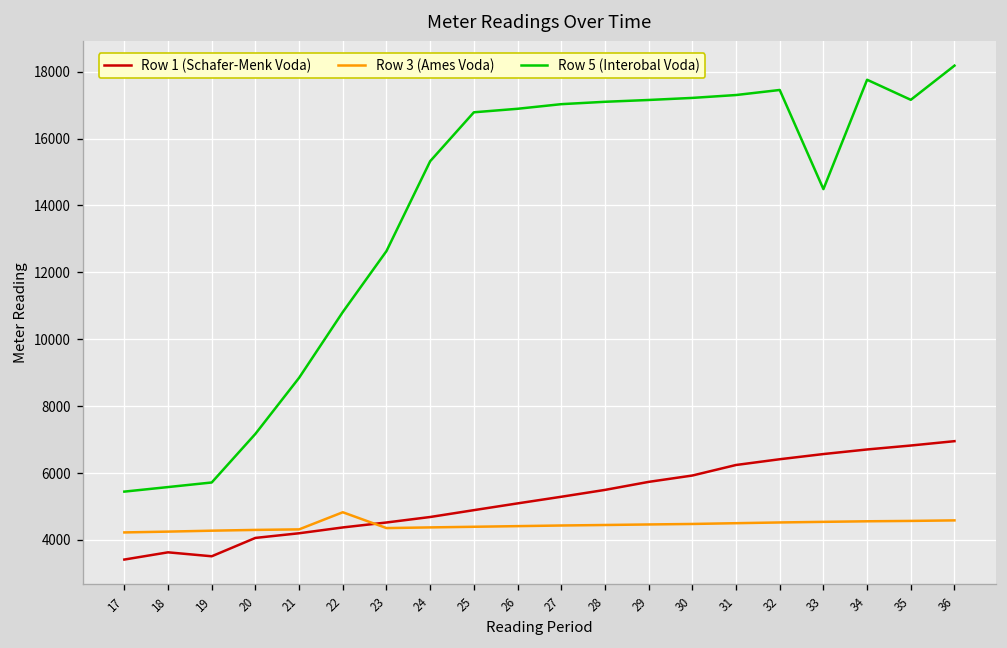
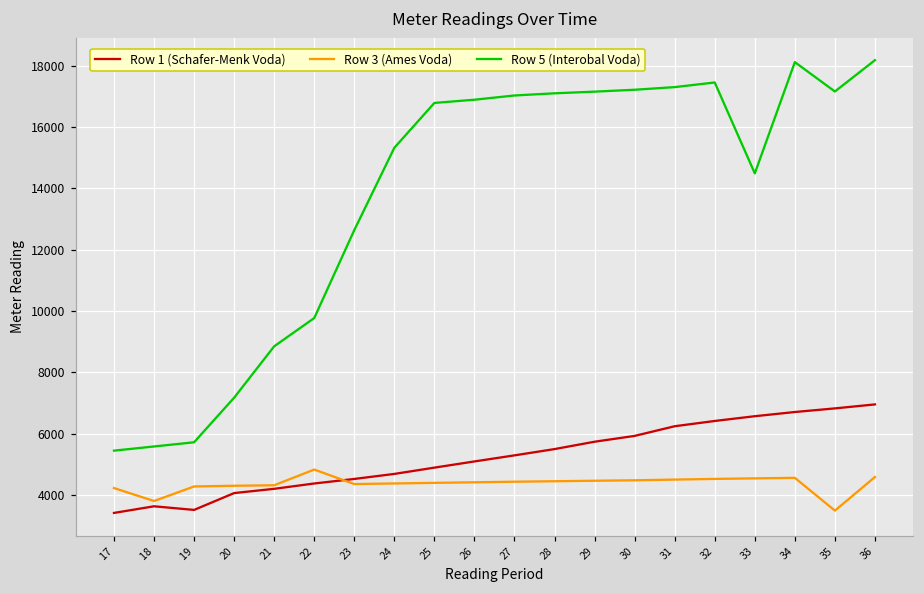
  {
    "Row 1 (Schafer-Menk Voda)": {
      "17": 3400,
      "18": 3600,
      "19": 3500,
      "20": 4100,
      "21": 4200,
      "22": 4400,
      "23": 4500,
      "24": 4700,
      "25": 4900,
      "26": 5100,
      "27": 5300,
      "28": 5500,
      "29": 5700,
      "30": 5900,
      "31": 6200,
      "32": 6400,
      "33": 6600,
      "34": 6700,
      "35": 6800,
      "36": 7000
    },
    "Row 3 (Ames Voda)": {
      "17": 4200,
-     "18": 4300,
+     "18": 3800,
      "19": 4300,
      "20": 4300,
      "21": 4300,
      "22": 4800,
      "23": 4400,
      "24": 4400,
      "25": 4400,
      "26": 4400,
      "27": 4400,
      "28": 4400,
      "29": 4500,
      "30": 4500,
      "31": 4500,
      "32": 4500,
      "33": 4500,
      "34": 4600,
-     "35": 4600,
+     "35": 3500,
      "36": 4600
    },
    "Row 5 (Interobal Voda)": {
      "17": 5400,
      "18": 5600,
      "19": 5700,
      "20": 7200,
      "21": 8800,
-     "22": 10800,
+     "22": 9800,
      "23": 12600,
      "24": 15300,
      "25": 16800,
      "26": 16900,
      "27": 17000,
      "28": 17100,
      "29": 17200,
      "30": 17200,
      "31": 17300,
      "32": 17500,
      "33": 14500,
-     "34": 17800,
+     "34": 18100,
      "35": 17200,
      "36": 18200
    }
  }
